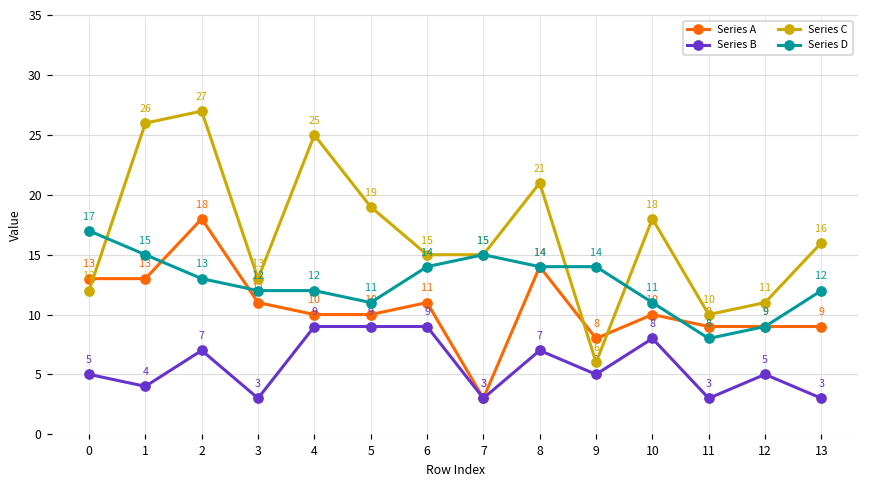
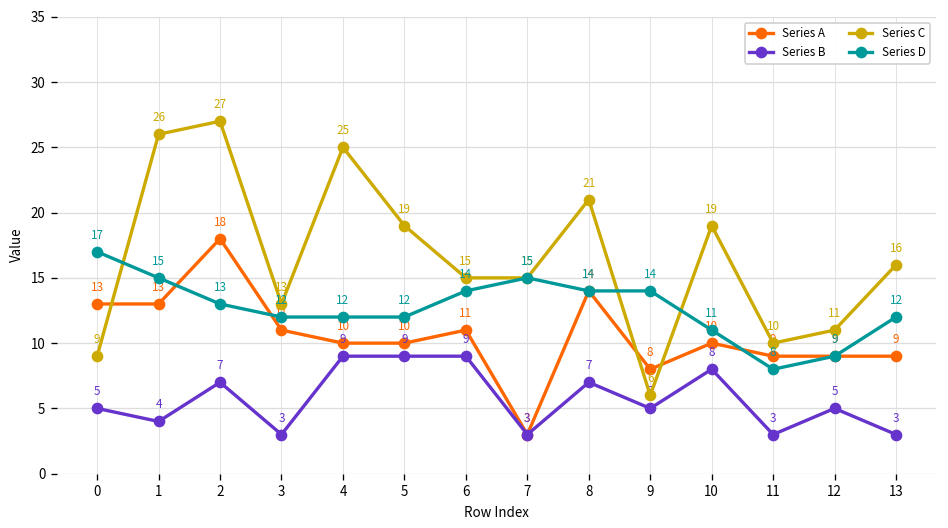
  {
    "Series A": {
      "0": 13,
      "1": 13,
      "2": 18,
      "4": 10,
      "5": 10,
      "6": 11,
      "9": 8,
      "13": 9
    },
    "Series B": {
      "0": 5,
      "1": 4,
      "2": 7,
      "3": 3,
      "6": 9,
      "8": 7,
      "10": 8,
      "11": 3,
      "12": 5,
      "13": 3
    },
    "Series C": {
-     "0": 12,
+     "0": 9,
      "1": 26,
      "2": 27,
      "3": 13,
      "4": 25,
      "5": 19,
      "6": 15,
      "8": 21,
      "9": 6,
-     "10": 18,
+     "10": 19,
      "11": 10,
      "12": 11,
      "13": 16
    },
    "Series D": {
      "0": 17,
      "1": 15,
      "2": 13,
      "4": 12,
-     "5": 11,
+     "5": 12,
      "9": 14,
      "10": 11,
      "13": 12
    }
  }
